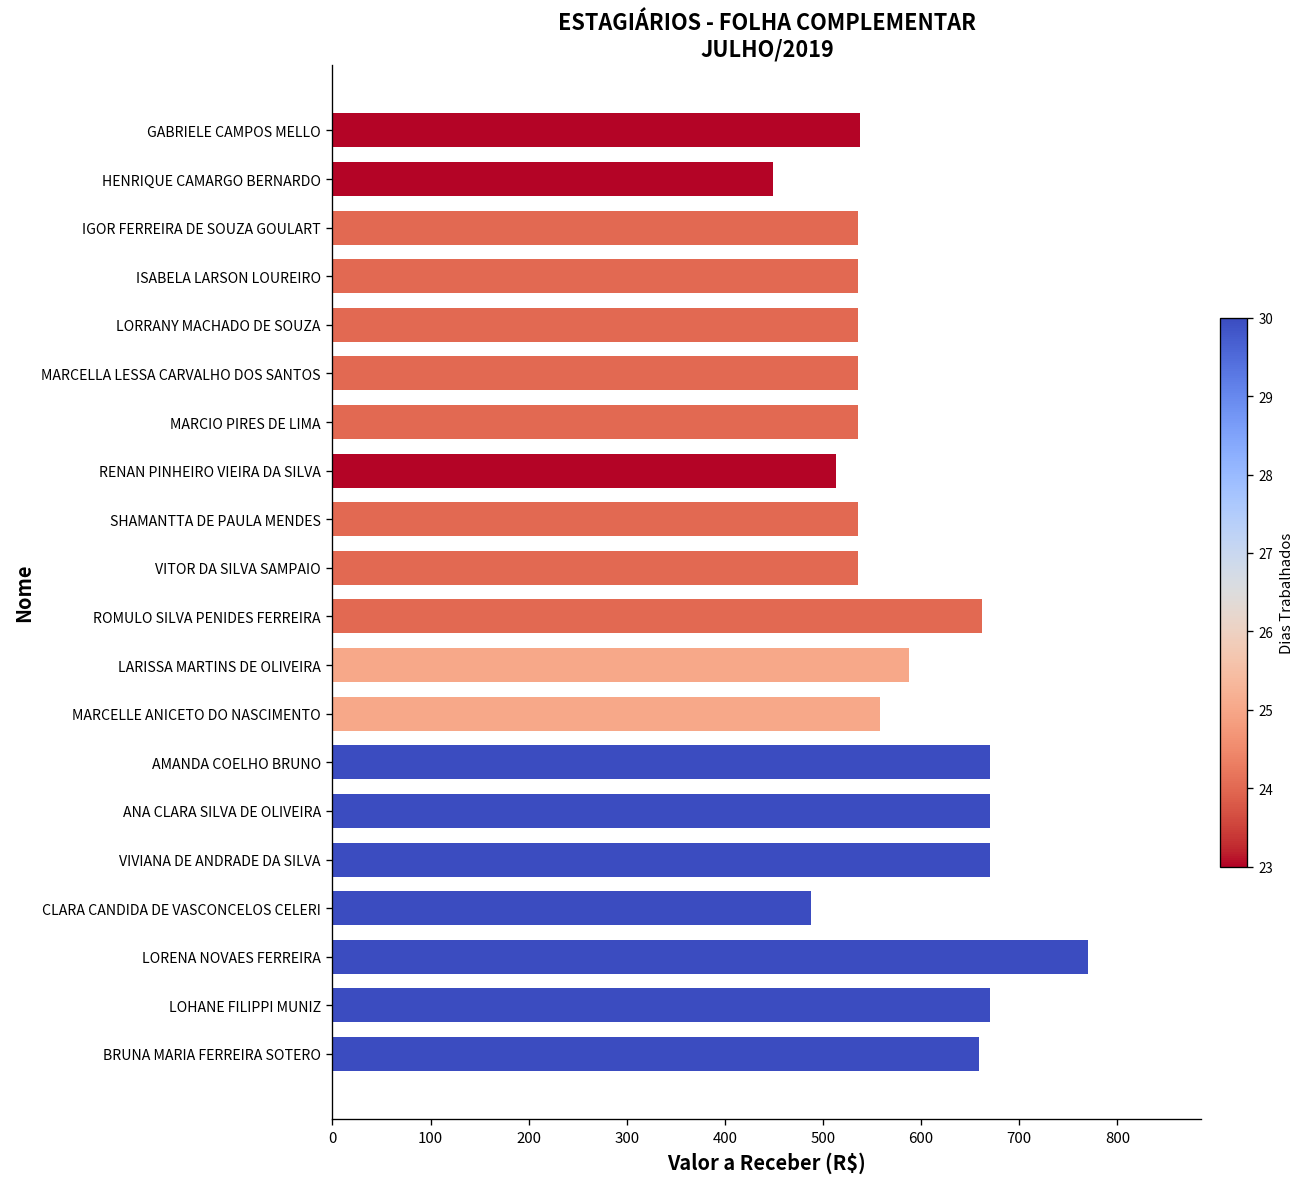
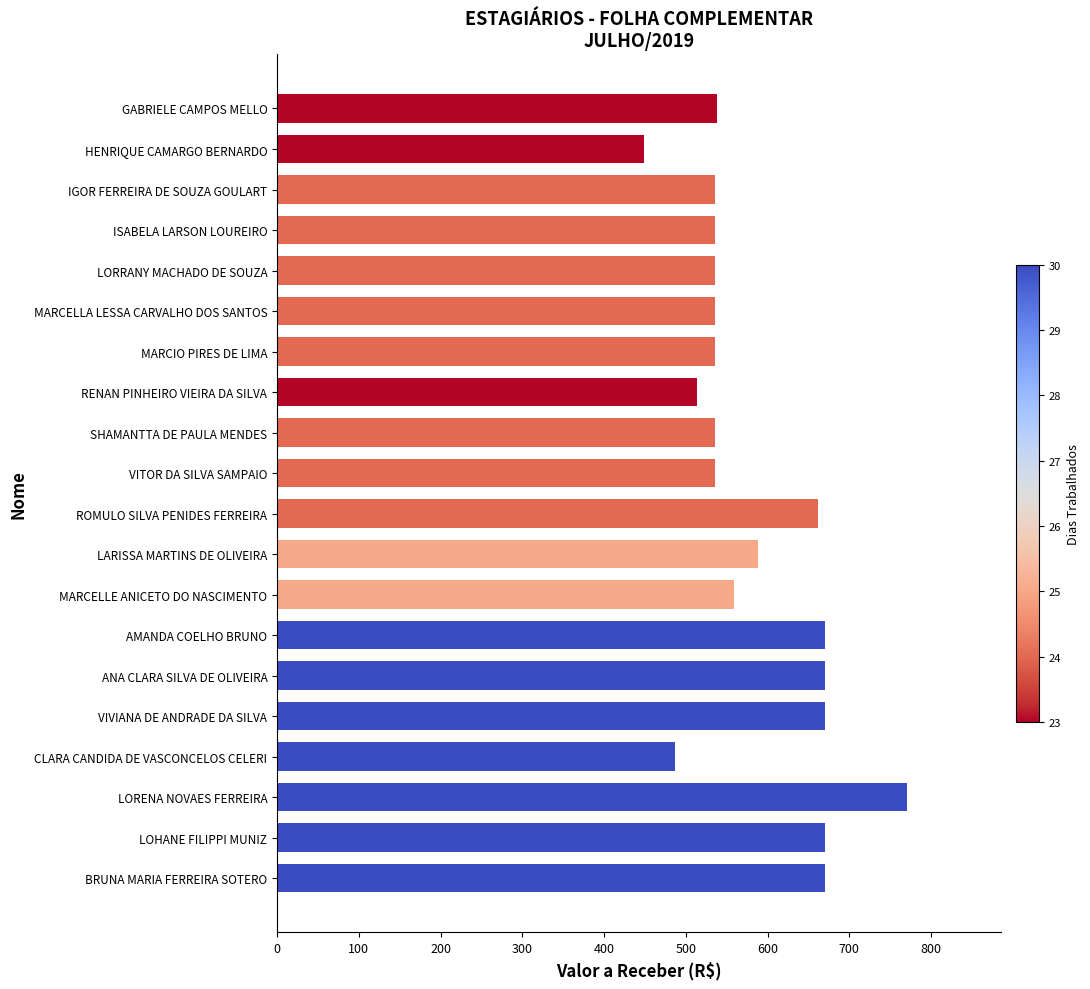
  {
    "GABRIELE CAMPOS MELLO": 540,
    "HENRIQUE CAMARGO BERNARDO": 450,
    "IGOR FERREIRA DE SOUZA GOULART": 540,
    "ISABELA LARSON LOUREIRO": 540,
    "LORRANY MACHADO DE SOUZA": 540,
    "MARCELLA LESSA CARVALHO DOS SANTOS": 540,
    "MARCIO PIRES DE LIMA": 540,
    "RENAN PINHEIRO VIEIRA DA SILVA": 510,
    "SHAMANTTA DE PAULA MENDES": 540,
    "VITOR DA SILVA SAMPAIO": 540,
    "ROMULO SILVA PENIDES FERREIRA": 660,
    "LARISSA MARTINS DE OLIVEIRA": 590,
    "MARCELLE ANICETO DO NASCIMENTO": 560,
    "AMANDA COELHO BRUNO": 670,
    "ANA CLARA SILVA DE OLIVEIRA": 670,
    "VIVIANA DE ANDRADE DA SILVA": 670,
    "CLARA CANDIDA DE VASCONCELOS CELERI": 490,
    "LORENA NOVAES FERREIRA": 770,
    "LOHANE FILIPPI MUNIZ": 670,
-   "BRUNA MARIA FERREIRA SOTERO": 660
+   "BRUNA MARIA FERREIRA SOTERO": 670
  }
